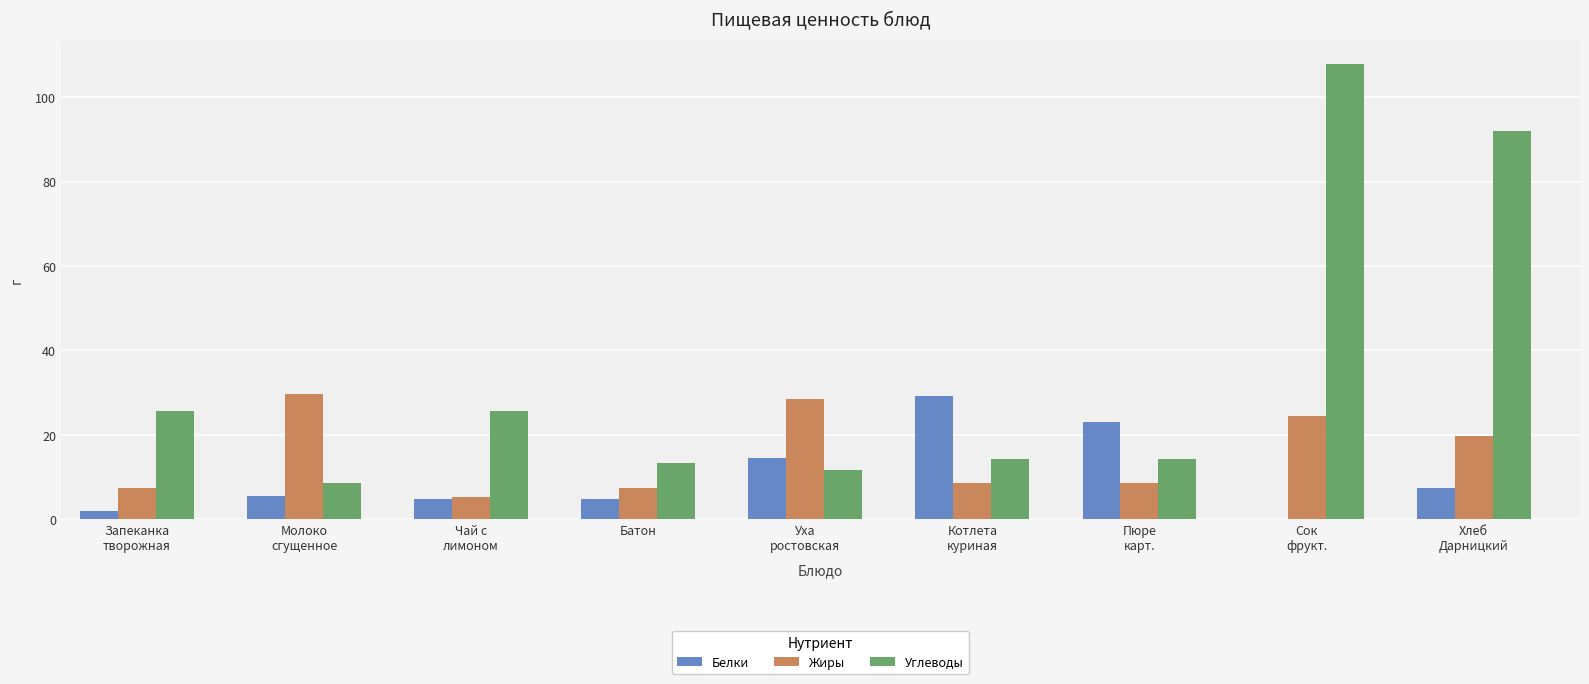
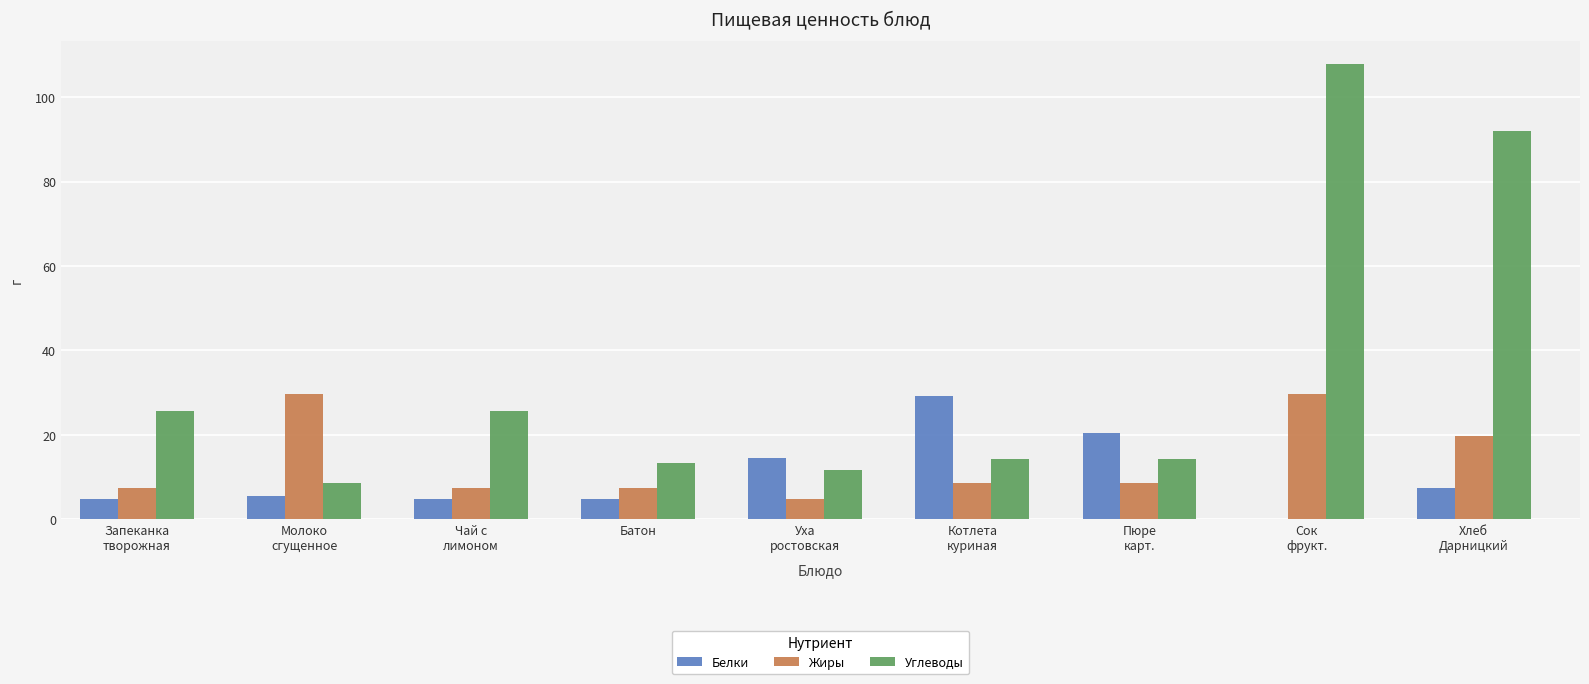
  {
    "Белки": {
-     "Запеканка творожная": 2,
+     "Запеканка творожная": 5,
      "Молоко сгущенное": 6,
      "Чай с лимоном": 5,
      "Батон": 5,
      "Уха ростовская": 14,
      "Котлета куриная": 29,
-     "Пюре карт.": 23,
+     "Пюре карт.": 21,
      "Сок фрукт.": 0,
      "Хлеб Дарницкий": 7
    },
    "Жиры": {
      "Запеканка творожная": 7,
      "Молоко сгущенное": 30,
-     "Чай с лимоном": 5,
+     "Чай с лимоном": 7,
      "Батон": 7,
-     "Уха ростовская": 29,
+     "Уха ростовская": 5,
      "Котлета куриная": 9,
      "Пюре карт.": 9,
-     "Сок фрукт.": 24,
+     "Сок фрукт.": 30,
      "Хлеб Дарницкий": 20
    },
    "Углеводы": {
      "Запеканка творожная": 26,
      "Молоко сгущенное": 9,
      "Чай с лимоном": 26,
      "Батон": 13,
      "Уха ростовская": 12,
      "Котлета куриная": 14,
      "Пюре карт.": 14,
      "Сок фрукт.": 108,
      "Хлеб Дарницкий": 92
    }
  }
